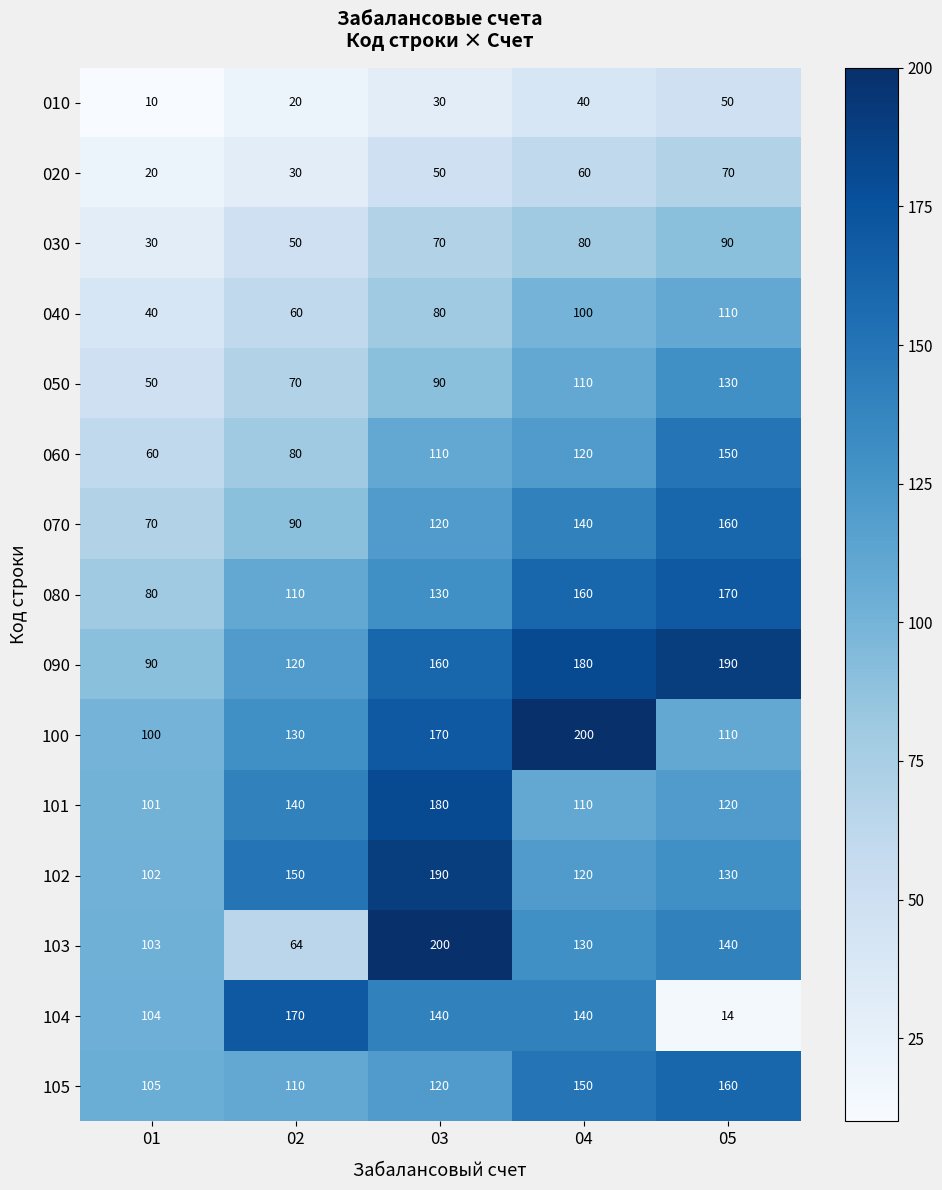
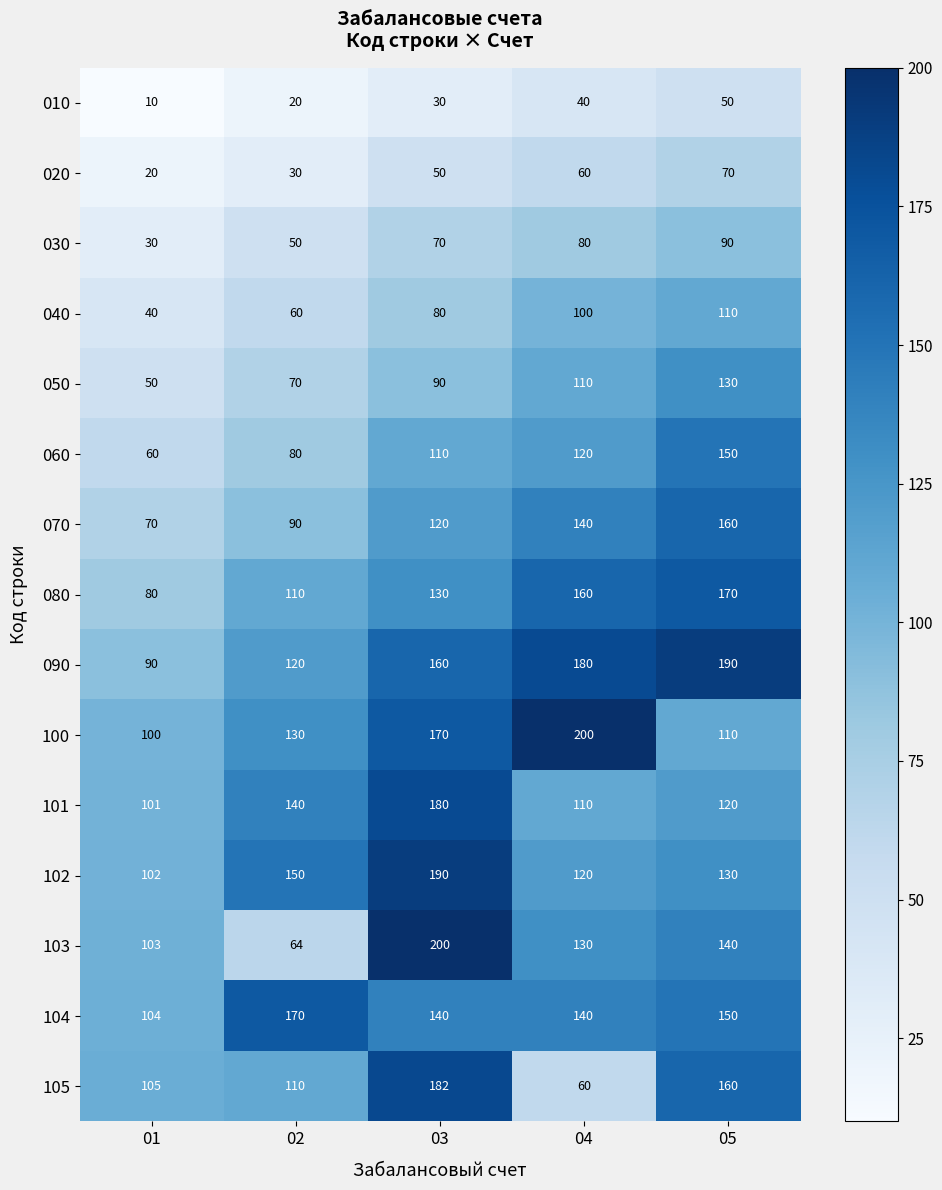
  {
    "010": {
      "01": 10,
      "02": 20,
      "03": 30,
      "04": 40,
      "05": 50
    },
    "020": {
      "01": 20,
      "02": 30,
      "03": 50,
      "04": 60,
      "05": 70
    },
    "030": {
      "01": 30,
      "02": 50,
      "03": 70,
      "04": 80,
      "05": 90
    },
    "040": {
      "01": 40,
      "02": 60,
      "03": 80,
      "04": 100,
      "05": 110
    },
    "050": {
      "01": 50,
      "02": 70,
      "03": 90,
      "04": 110,
      "05": 130
    },
    "060": {
      "01": 60,
      "02": 80,
      "03": 110,
      "04": 120,
      "05": 150
    },
    "070": {
      "01": 70,
      "02": 90,
      "03": 120,
      "04": 140,
      "05": 160
    },
    "080": {
      "01": 80,
      "02": 110,
      "03": 130,
      "04": 160,
      "05": 170
    },
    "090": {
      "01": 90,
      "02": 120,
      "03": 160,
      "04": 180,
      "05": 190
    },
    "100": {
      "01": 100,
      "02": 130,
      "03": 170,
      "04": 200,
      "05": 110
    },
    "101": {
      "01": 101,
      "02": 140,
      "03": 180,
      "04": 110,
      "05": 120
    },
    "102": {
      "01": 102,
      "02": 150,
      "03": 190,
      "04": 120,
      "05": 130
    },
    "103": {
      "01": 103,
      "02": 64,
      "03": 200,
      "04": 130,
      "05": 140
    },
    "104": {
      "01": 104,
      "02": 170,
      "03": 140,
      "04": 140,
-     "05": 14
+     "05": 150
    },
    "105": {
      "01": 105,
      "02": 110,
-     "03": 120,
-     "04": 150,
+     "03": 182,
+     "04": 60,
      "05": 160
    }
  }
